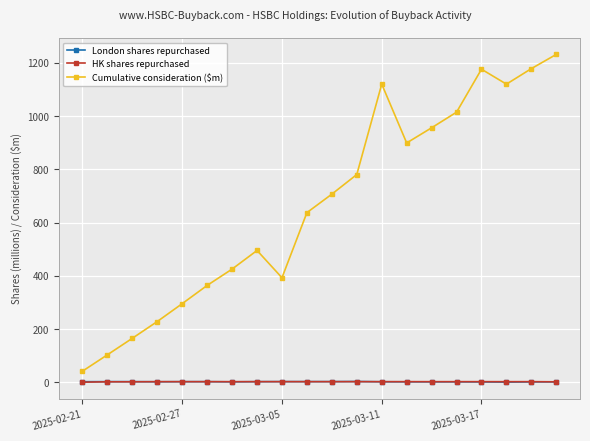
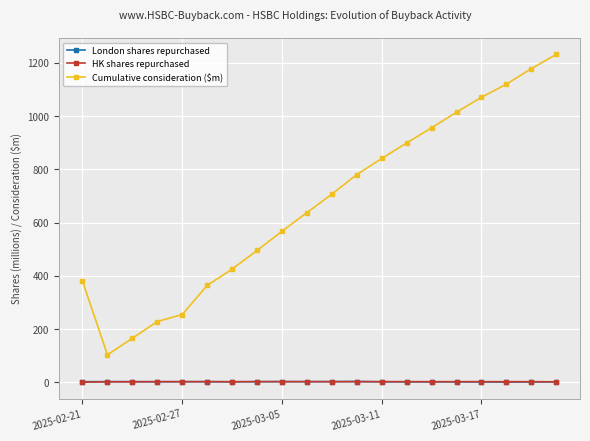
  {
    "Cumulative consideration ($m)": {
-     "2025-02-21": 40,
-     "2025-02-27": 300,
-     "2025-03-05": 390,
-     "2025-03-11": 1120,
-     "2025-03-17": 1180
+     "2025-02-21": 380,
+     "2025-02-27": 250,
+     "2025-03-05": 570,
+     "2025-03-11": 840,
+     "2025-03-17": 1070
    }
  }
